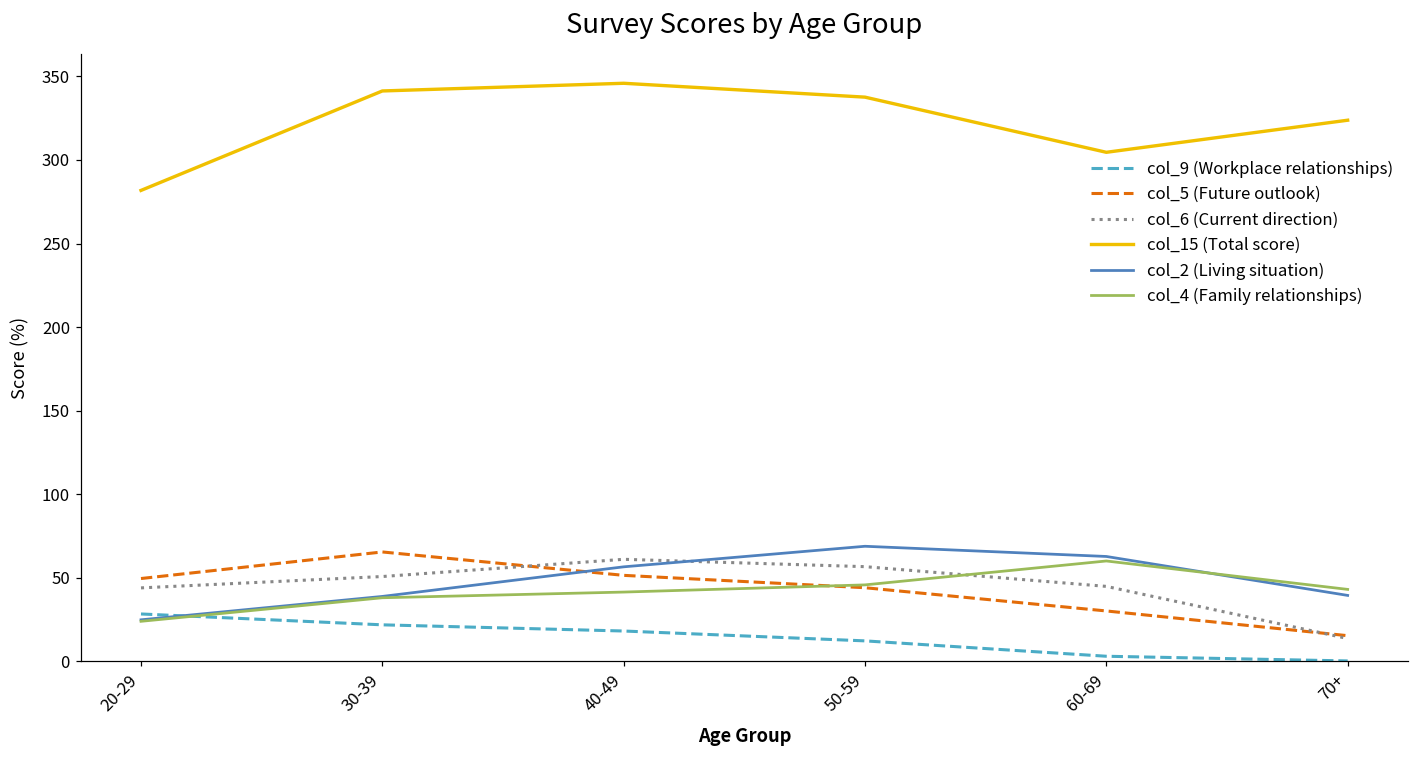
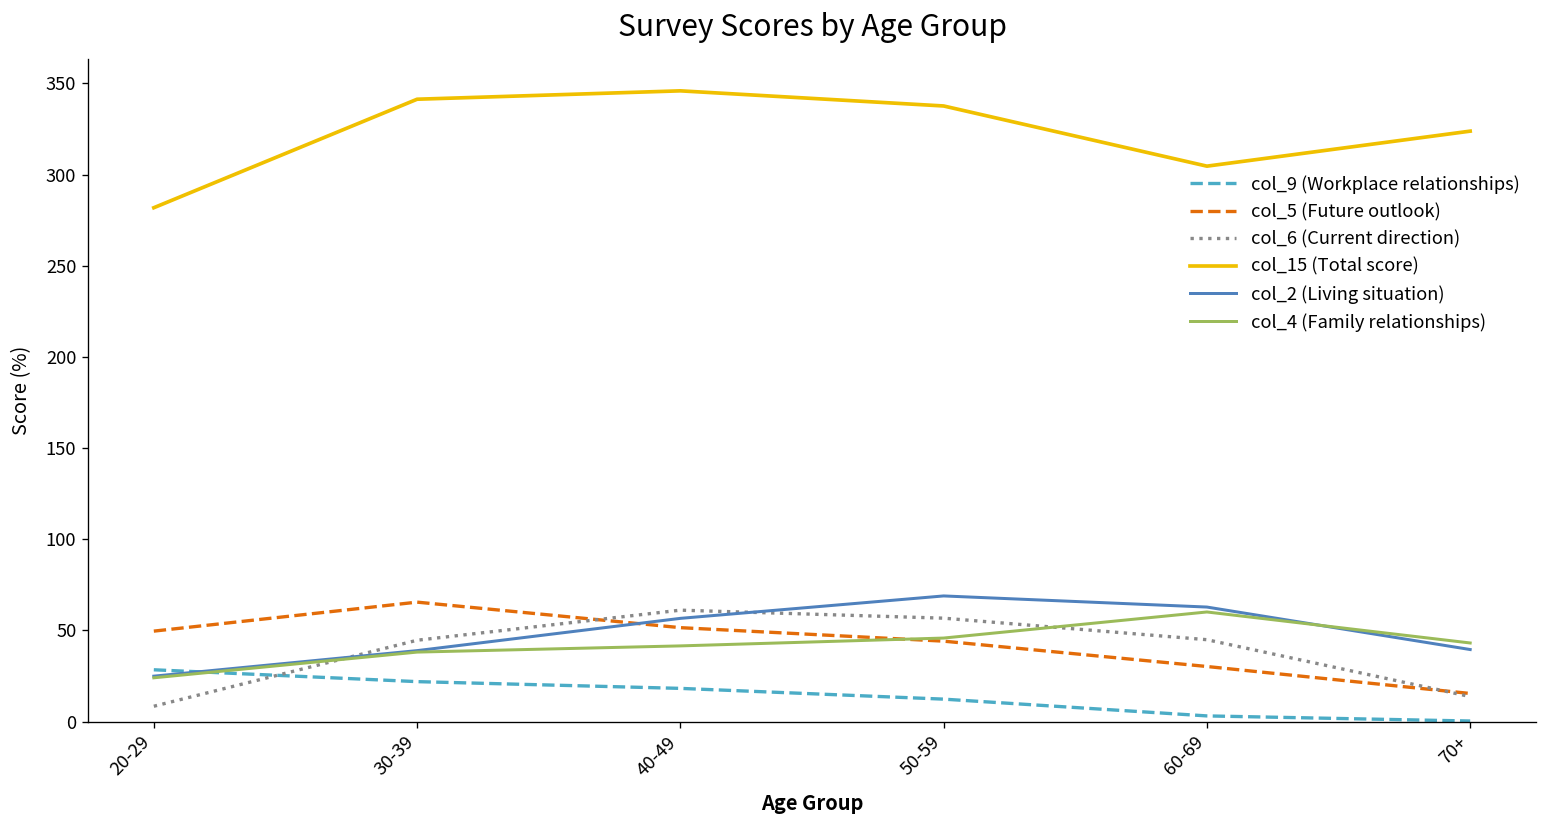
  {
    "col_5 (Future outlook)": {
      "20-29": 50,
      "30-39": 66,
      "40-49": 52,
      "50-59": 44,
      "60-69": 30,
      "70+": 15
    },
    "col_6 (Current direction)": {
-     "20-29": 44,
-     "30-39": 51,
+     "20-29": 8,
+     "30-39": 45,
      "40-49": 61,
      "50-59": 57,
      "60-69": 45,
      "70+": 14
    },
    "col_15 (Total score)": {
      "20-29": 282,
      "30-39": 341,
      "40-49": 346,
      "50-59": 338,
      "60-69": 305,
      "70+": 324
    },
    "col_4 (Family relationships)": {
      "40-49": 42,
      "50-59": 46,
      "60-69": 60,
      "70+": 43
    }
  }
